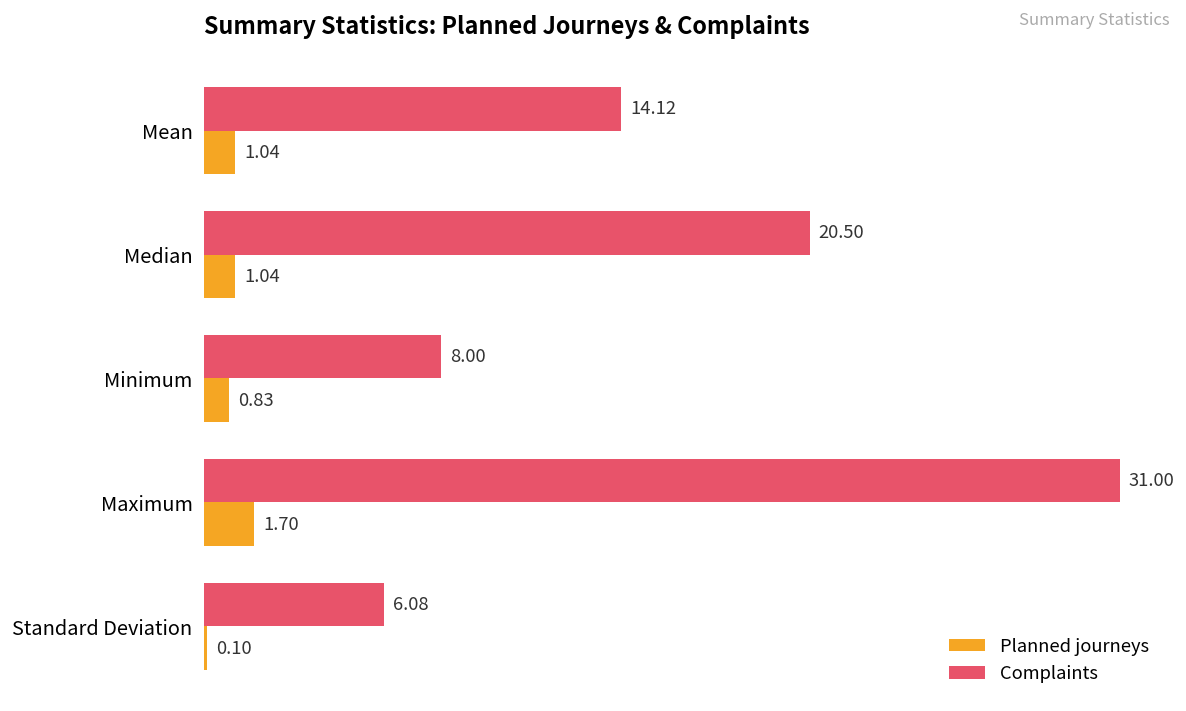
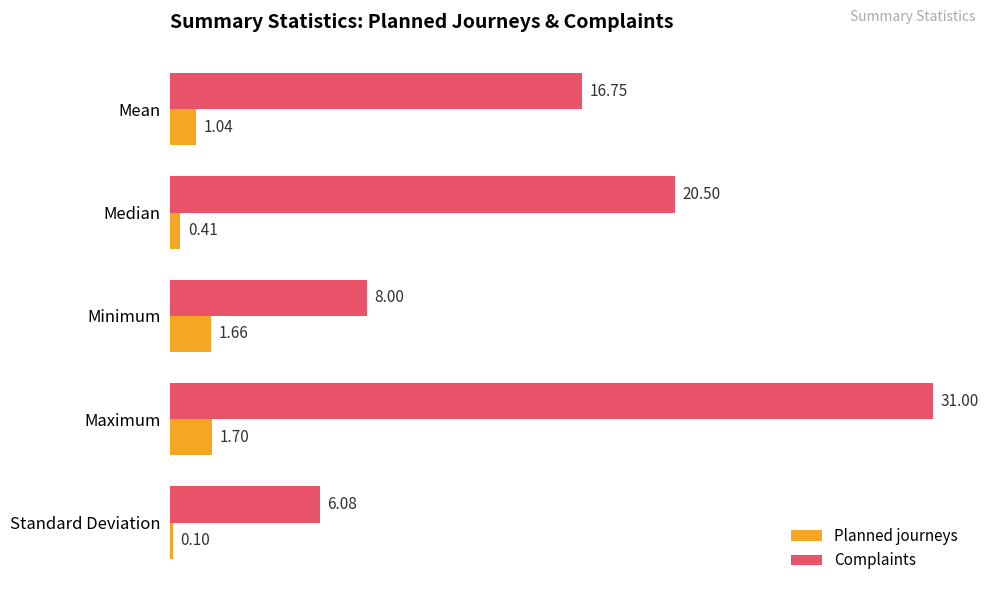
  {
    "Planned journeys": {
      "Mean": 1.04,
-     "Median": 1.04,
-     "Minimum": 0.83,
+     "Median": 0.41,
+     "Minimum": 1.66,
      "Maximum": 1.70,
      "Standard Deviation": 0.10
    },
    "Complaints": {
-     "Mean": 14.12,
+     "Mean": 16.75,
      "Median": 20.50,
      "Minimum": 8.00,
      "Maximum": 31.00,
      "Standard Deviation": 6.08
    }
  }
